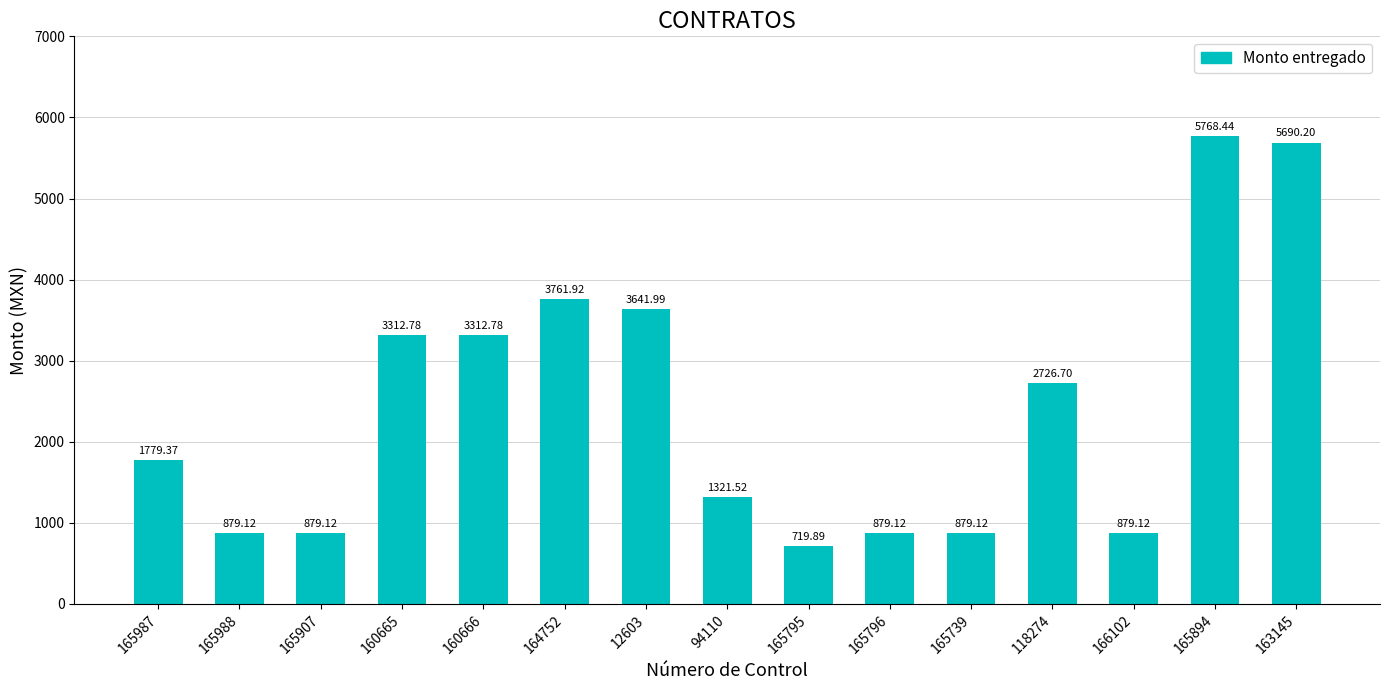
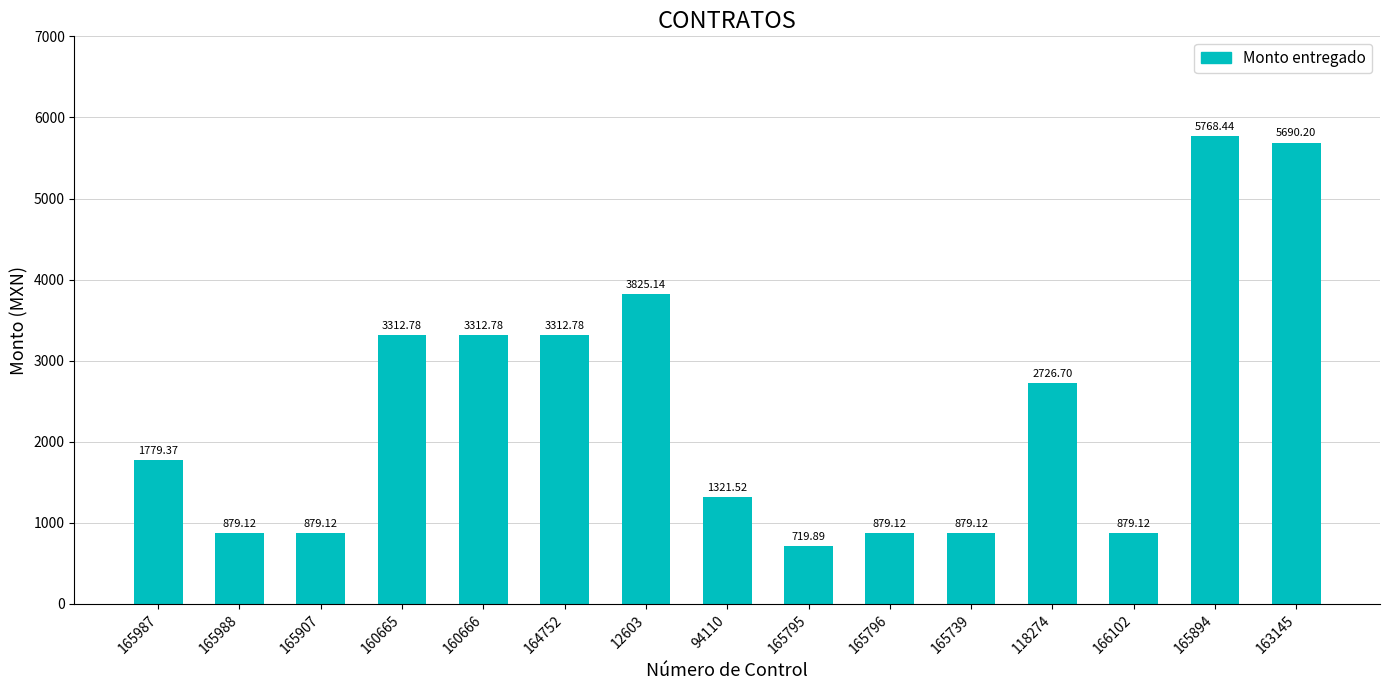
  {
    "165987": 1779.37,
    "165988": 879.12,
    "165907": 879.12,
    "160665": 3312.78,
    "160666": 3312.78,
-   "164752": 3761.92,
-   "12603": 3641.99,
+   "164752": 3312.78,
+   "12603": 3825.14,
    "94110": 1321.52,
    "165795": 719.89,
    "165796": 879.12,
    "165739": 879.12,
    "118274": 2726.70,
    "166102": 879.12,
    "165894": 5768.44,
    "163145": 5690.20
  }
